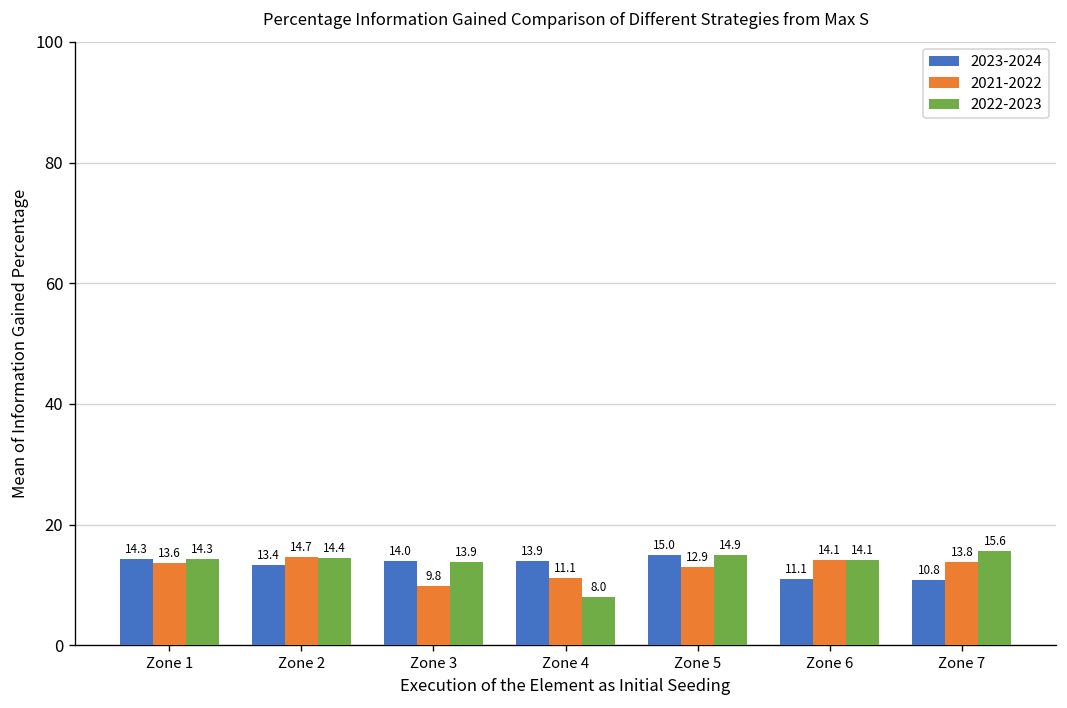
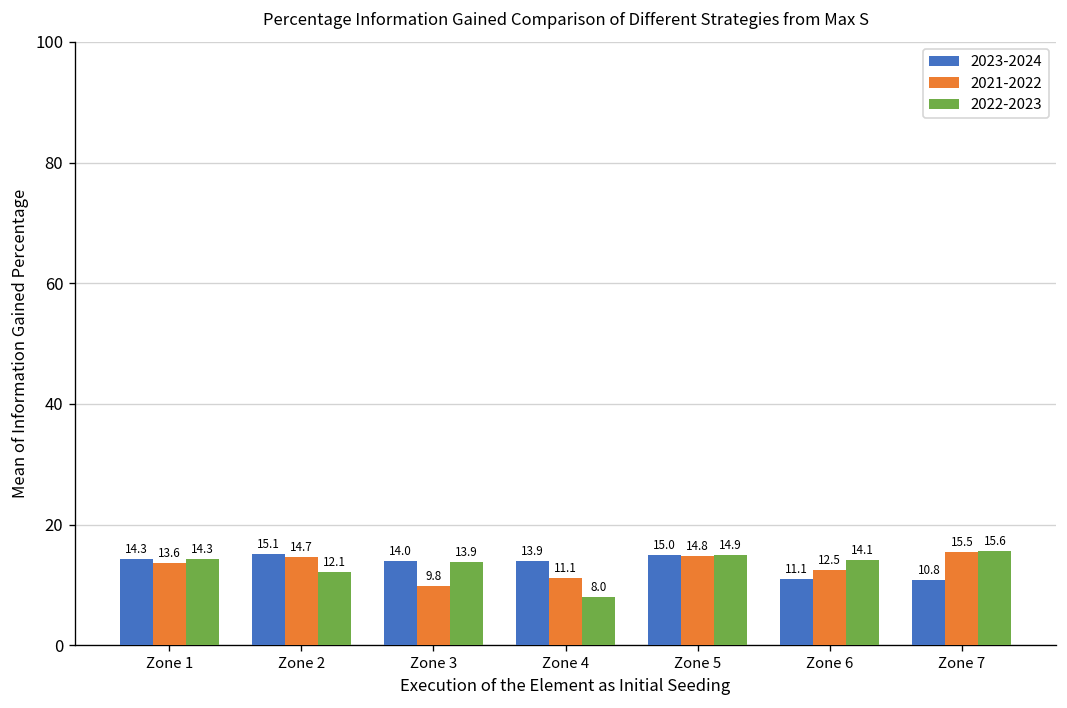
  {
    "2023-2024": {
      "Zone 1": 14.3,
-     "Zone 2": 13.4,
+     "Zone 2": 15.1,
      "Zone 3": 14.0,
      "Zone 4": 13.9,
      "Zone 5": 15.0,
      "Zone 6": 11.1,
      "Zone 7": 10.8
    },
    "2021-2022": {
      "Zone 1": 13.6,
      "Zone 2": 14.7,
      "Zone 3": 9.8,
      "Zone 4": 11.1,
-     "Zone 5": 12.9,
-     "Zone 6": 14.1,
-     "Zone 7": 13.8
+     "Zone 5": 14.8,
+     "Zone 6": 12.5,
+     "Zone 7": 15.5
    },
    "2022-2023": {
      "Zone 1": 14.3,
-     "Zone 2": 14.4,
+     "Zone 2": 12.1,
      "Zone 3": 13.9,
      "Zone 4": 8.0,
      "Zone 5": 14.9,
      "Zone 6": 14.1,
      "Zone 7": 15.6
    }
  }
